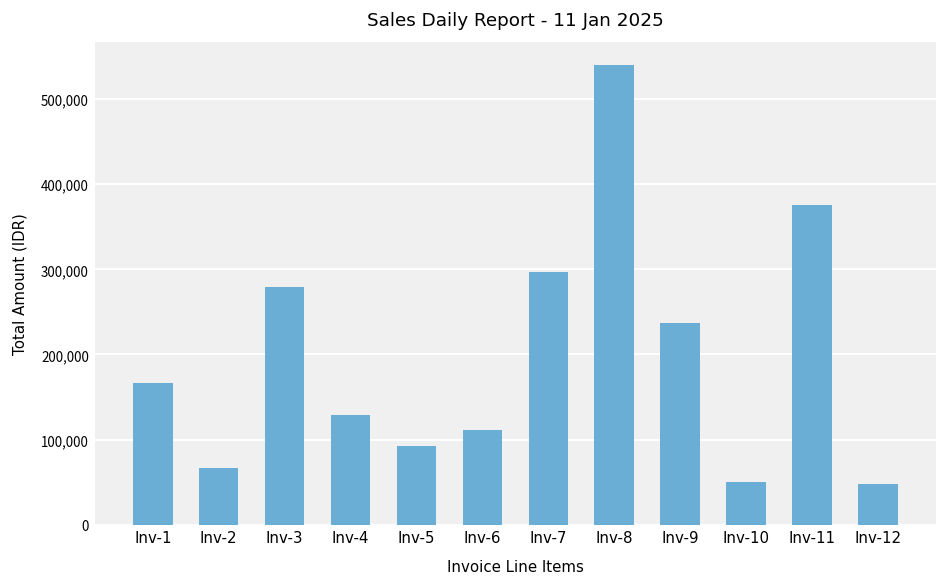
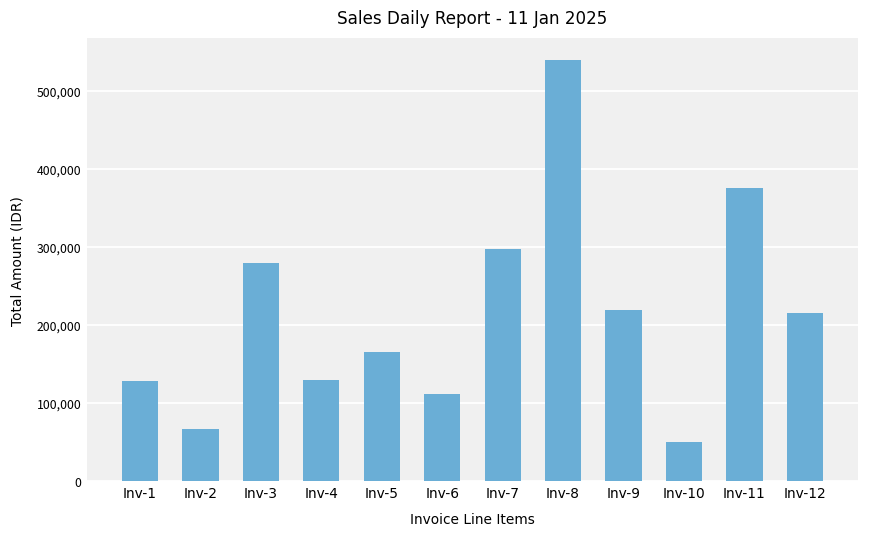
  {
-   "Inv-1": "170,000",
+   "Inv-1": "130,000",
    "Inv-2": "70,000",
    "Inv-3": "280,000",
    "Inv-4": "130,000",
-   "Inv-5": "90,000",
+   "Inv-5": "170,000",
    "Inv-6": "110,000",
    "Inv-7": "300,000",
    "Inv-8": "540,000",
-   "Inv-9": "240,000",
+   "Inv-9": "220,000",
    "Inv-10": "50,000",
    "Inv-11": "380,000",
-   "Inv-12": "50,000"
+   "Inv-12": "220,000"
  }
